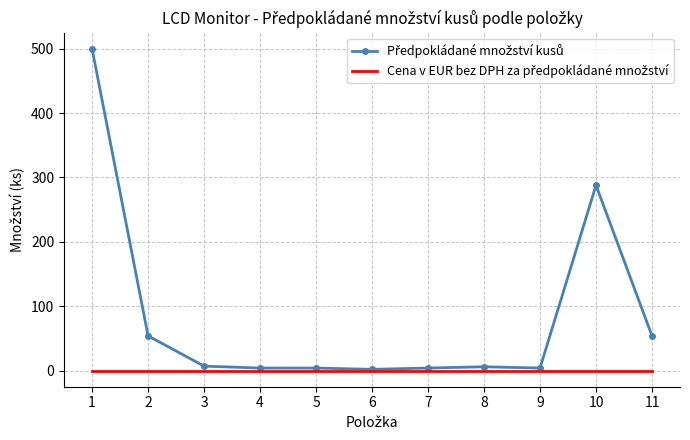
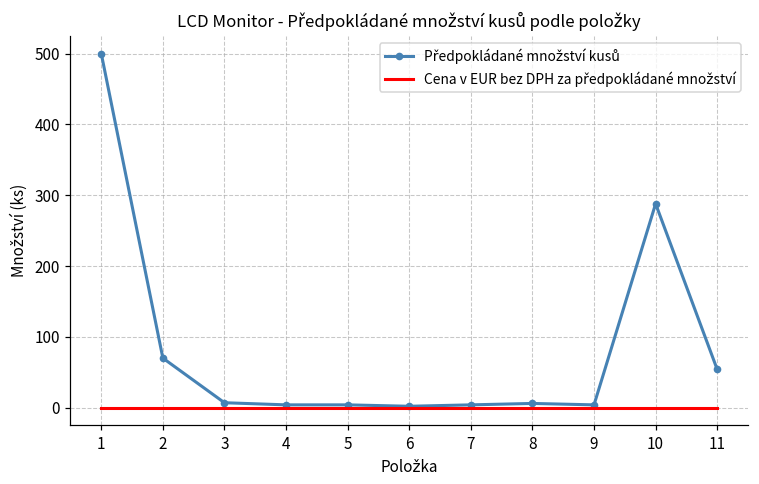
  {
    "Předpokládané množství kusů": {
      "1": 500,
-     "2": 50,
+     "2": 70,
      "3": 10,
      "8": 10,
      "10": 290,
      "11": 50
    },
    "Cena v EUR bez DPH za předpokládané množství": {
      "1": 0,
      "2": 0,
      "3": 0,
      "8": 0,
      "10": 0,
      "11": 0
    }
  }
